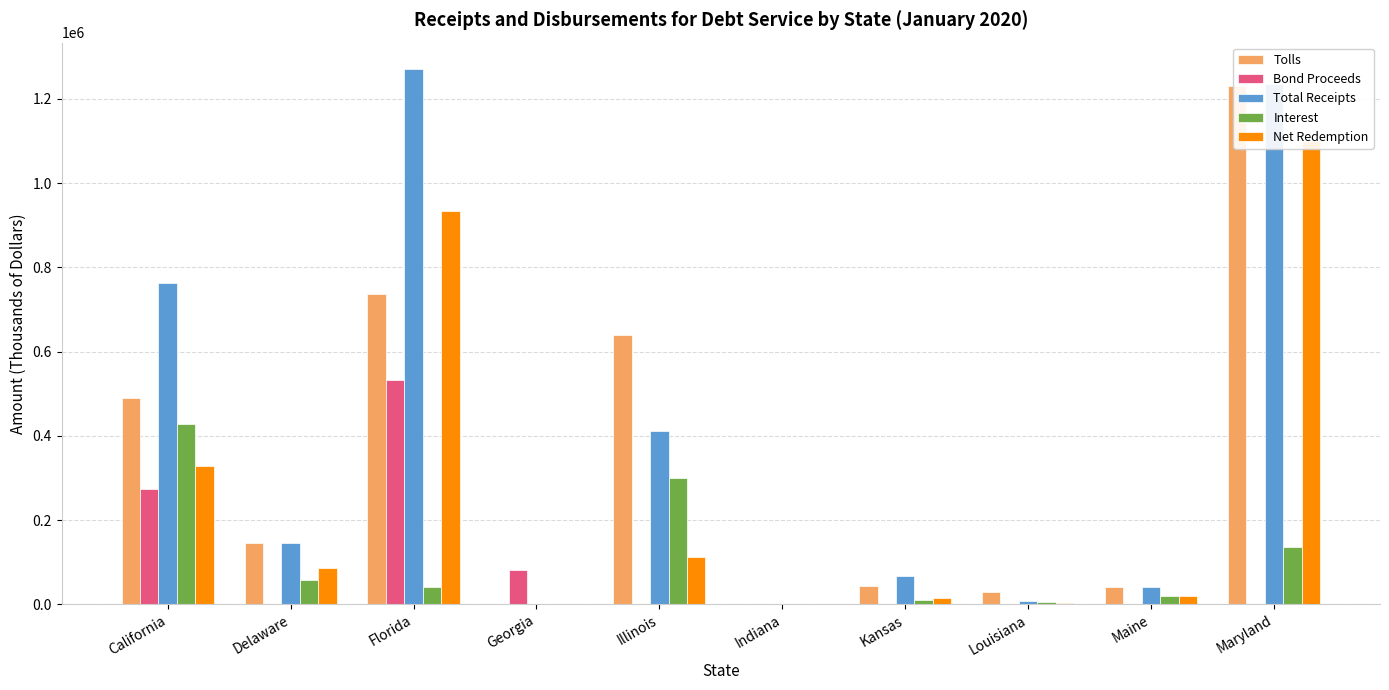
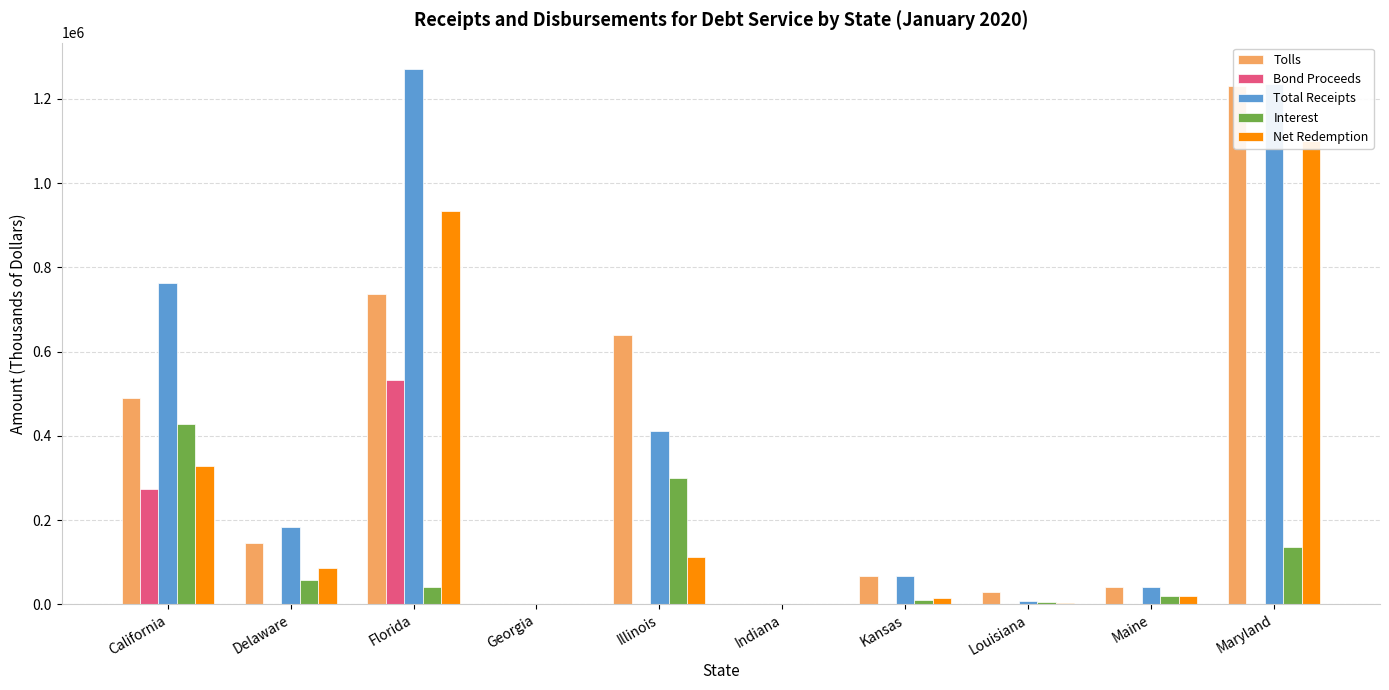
  {
    "Tolls": {
      "California": 490000,
      "Delaware": 140000,
      "Florida": 740000,
      "Georgia": 0,
      "Illinois": 640000,
      "Indiana": 0,
-     "Kansas": 40000,
+     "Kansas": 70000,
      "Louisiana": 30000,
      "Maine": 40000
    },
    "Bond Proceeds": {
      "California": 270000,
      "Delaware": 0,
      "Florida": 530000,
-     "Georgia": 80000,
+     "Georgia": 0,
      "Illinois": 0,
      "Indiana": 0,
      "Kansas": 0,
      "Louisiana": 0,
      "Maine": 0,
      "Maryland": 0
    },
    "Total Receipts": {
      "California": 760000,
-     "Delaware": 140000,
+     "Delaware": 180000,
      "Florida": 1270000,
      "Georgia": 0,
      "Illinois": 410000,
      "Indiana": 0,
      "Kansas": 70000,
      "Louisiana": 10000,
      "Maine": 40000
    },
    "Interest": {
      "California": 430000,
      "Delaware": 60000,
      "Florida": 40000,
      "Georgia": 0,
      "Illinois": 300000,
      "Indiana": 0,
      "Kansas": 10000,
      "Maine": 20000,
      "Maryland": 140000
    },
    "Net Redemption": {
      "California": 330000,
      "Delaware": 90000,
      "Florida": 930000,
      "Georgia": 0,
      "Illinois": 110000,
      "Indiana": 0,
      "Kansas": 10000,
      "Maine": 20000
    }
  }
